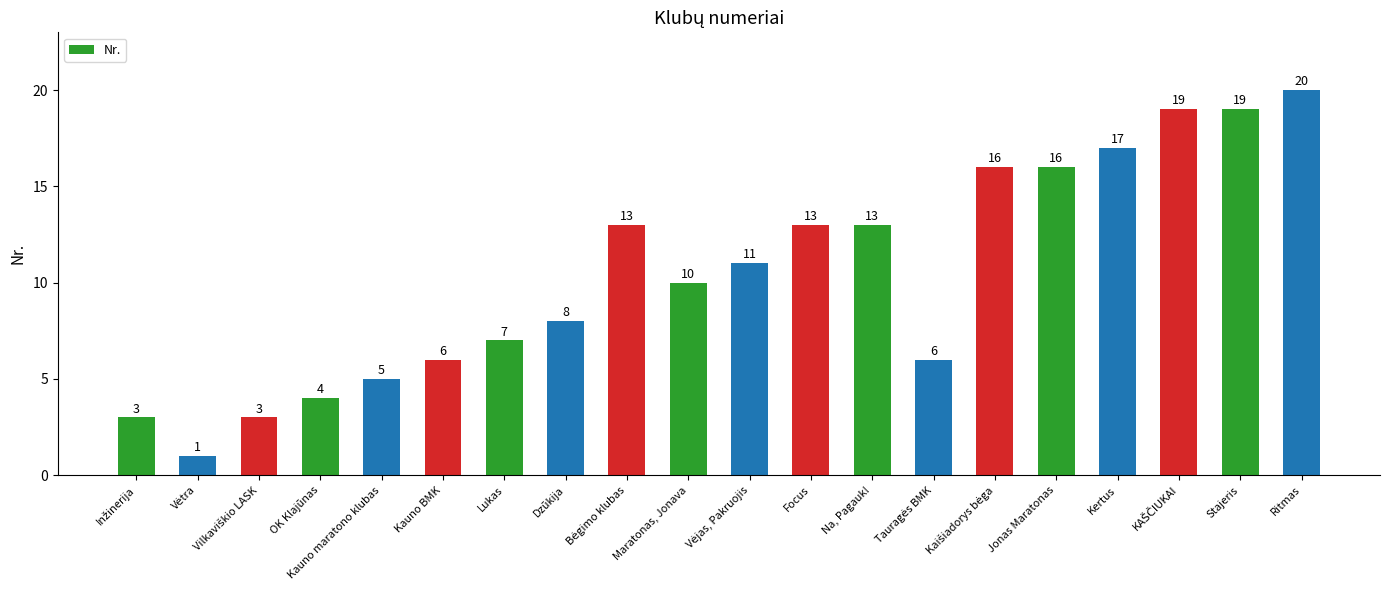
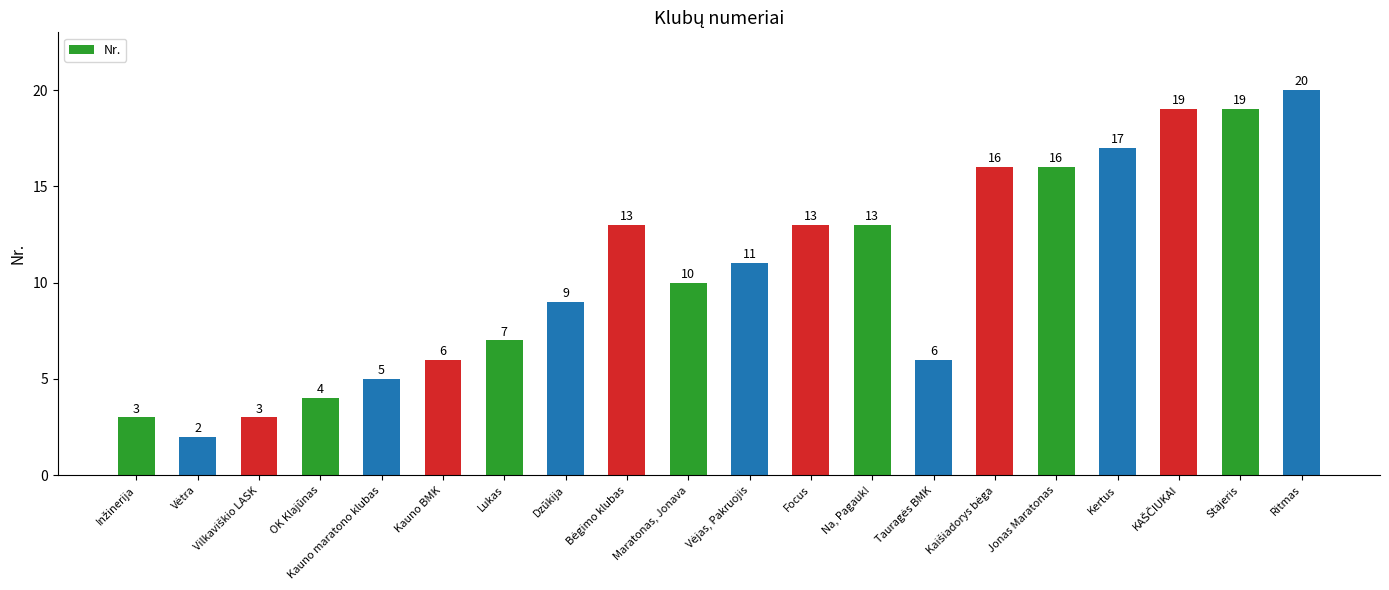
  {
    "Inžinerija": 3,
-   "Vėtra": 1,
+   "Vėtra": 2,
    "Vilkaviškio LASK": 3,
    "OK Klajūnas": 4,
    "Kauno maratono klubas": 5,
    "Kauno BMK": 6,
    "Lukas": 7,
-   "Dzūkija": 8,
+   "Dzūkija": 9,
    "Bėgimo klubas": 13,
    "Maratonas, Jonava": 10,
    "Vėjas, Pakruojis": 11,
    "Focus": 13,
    "Na, Pagauk!": 13,
    "Tauragės BMK": 6,
    "Kaišiadorys bėga": 16,
    "Jonas Maratonas": 16,
    "Kertus": 17,
    "KAŠČIUKAI": 19,
    "Stajeris": 19,
    "Ritmas": 20
  }
